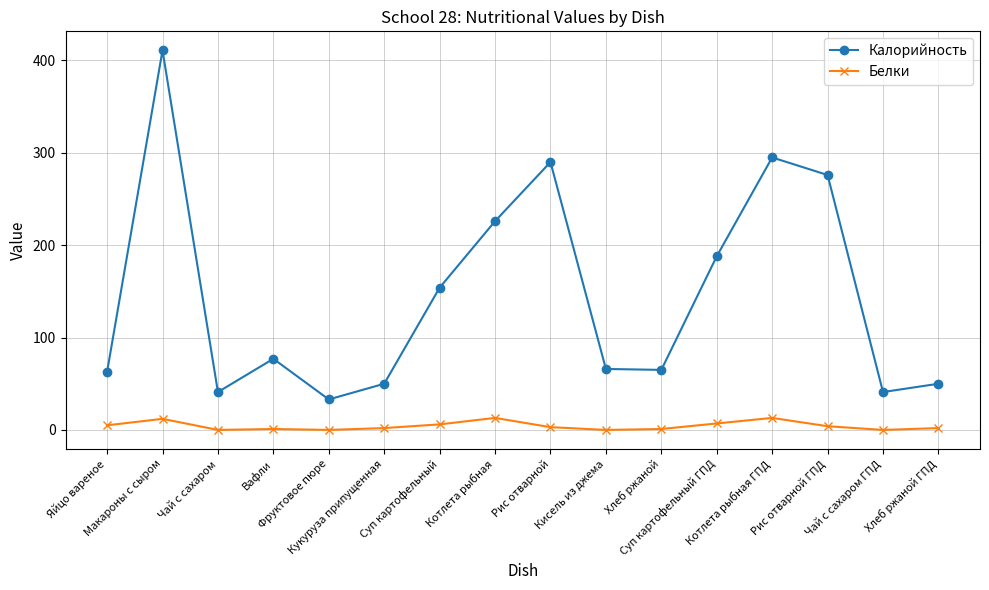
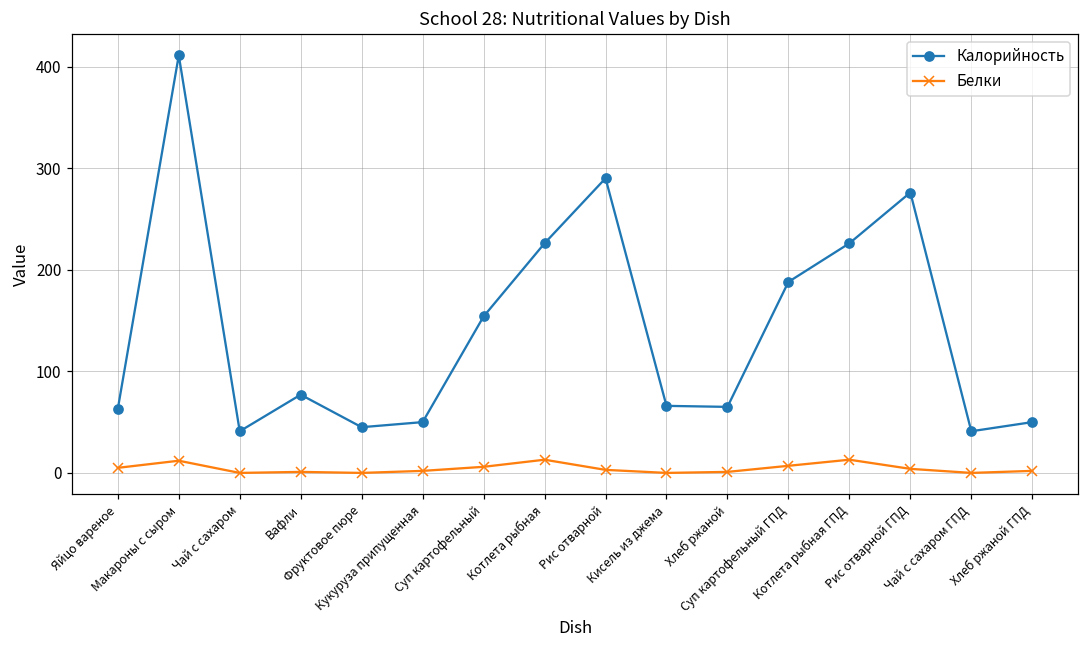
  {
    "Калорийность": {
      "Яйцо вареное": 60,
      "Макароны с сыром": 410,
      "Чай с сахаром": 40,
      "Вафли": 80,
-     "Фруктовое пюре": 30,
+     "Фруктовое пюре": 50,
      "Кукуруза припущенная": 50,
      "Суп картофельный": 150,
      "Котлета рыбная": 230,
      "Рис отварной": 290,
      "Кисель из джема": 70,
      "Хлеб ржаной": 70,
      "Суп картофельный ГПД": 190,
-     "Котлета рыбная ГПД": 300,
+     "Котлета рыбная ГПД": 230,
      "Рис отварной ГПД": 280,
      "Чай с сахаром ГПД": 40,
      "Хлеб ржаной ГПД": 50
    },
    "Белки": {
      "Яйцо вареное": 10,
      "Макароны с сыром": 10,
      "Чай с сахаром": 0,
      "Вафли": 0,
      "Фруктовое пюре": 0,
      "Кукуруза припущенная": 0,
      "Суп картофельный": 10,
      "Котлета рыбная": 10,
      "Рис отварной": 0,
      "Кисель из джема": 0,
      "Хлеб ржаной": 0,
      "Суп картофельный ГПД": 10,
      "Котлета рыбная ГПД": 10,
      "Рис отварной ГПД": 0,
      "Чай с сахаром ГПД": 0,
      "Хлеб ржаной ГПД": 0
    }
  }
